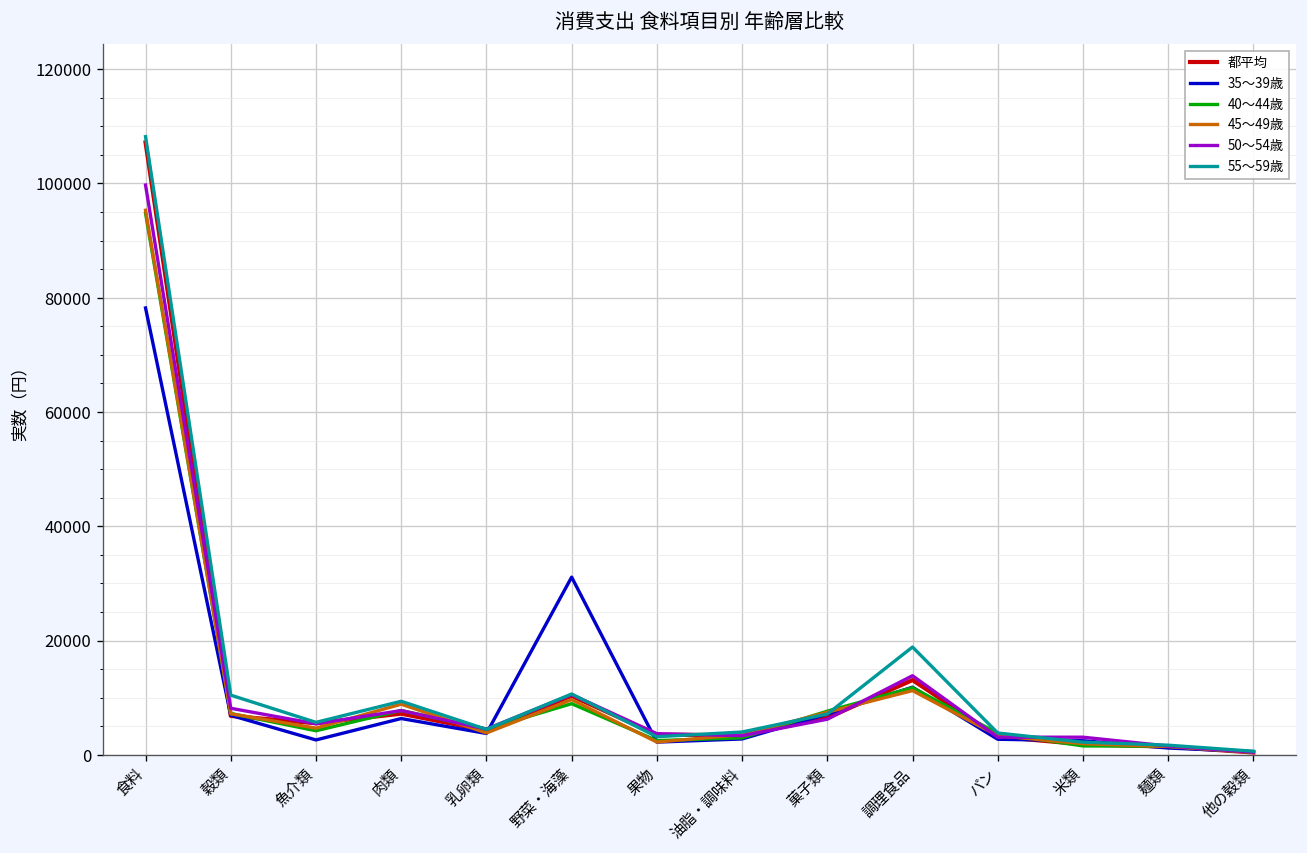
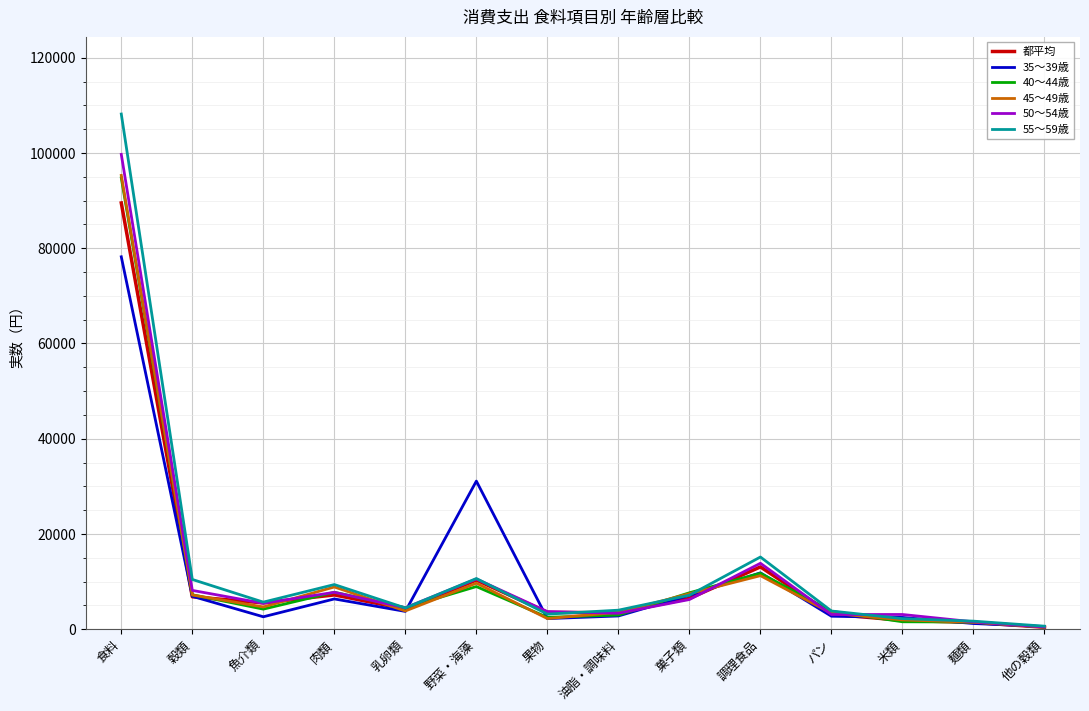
  {
    "都平均": {
-     "食料": 107000,
+     "食料": 90000,
      "肉類": 7000,
      "調理食品": 13000
    },
    "35～39歳": {
      "食料": 78000,
      "魚介類": 3000,
      "肉類": 6000,
      "野菜・海藻": 31000
    },
    "40～44歳": {
      "野菜・海藻": 9000
    },
    "45～49歳": {
      "野菜・海藻": 10000
    },
    "50～54歳": {
      "食料": 100000,
      "穀類": 8000,
      "調理食品": 14000,
      "米類": 3000
    },
    "55～59歳": {
      "食料": 108000,
      "穀類": 10000,
-     "調理食品": 19000
+     "調理食品": 15000
    }
  }
